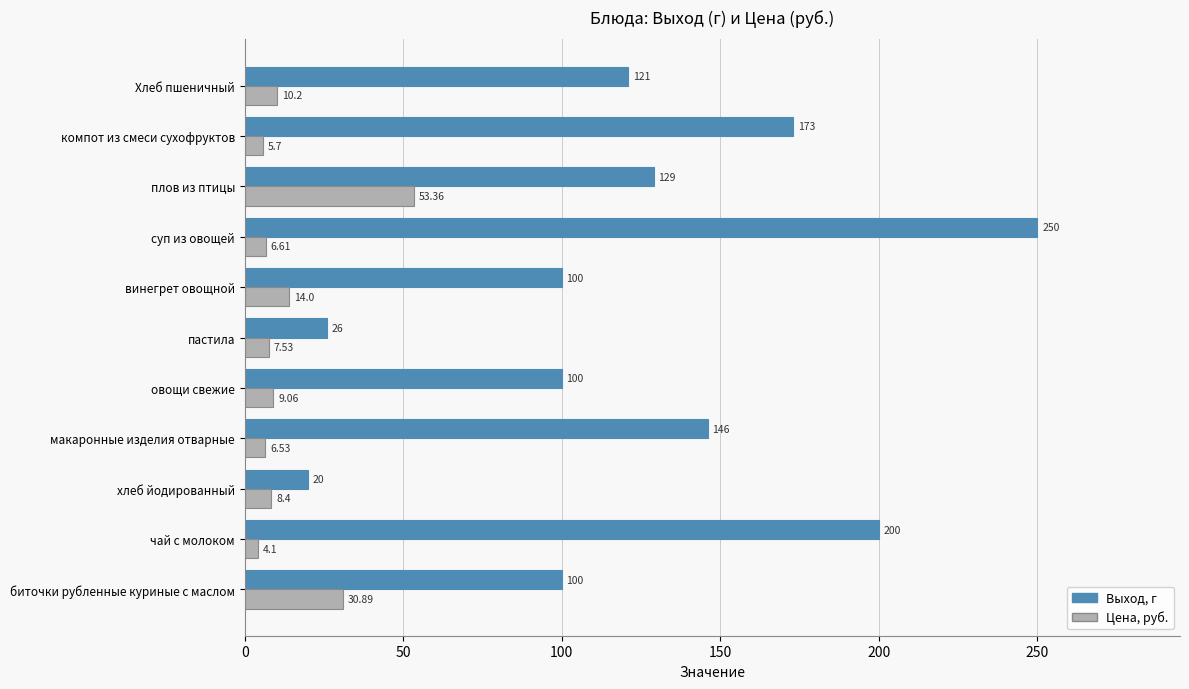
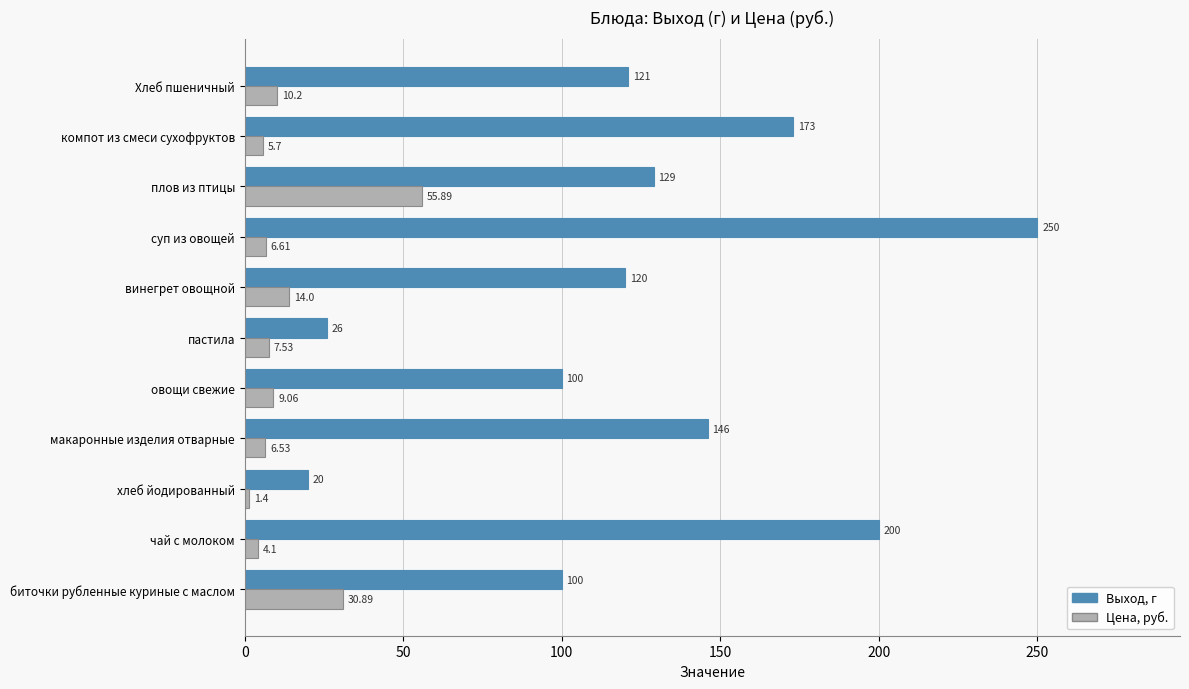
  {
    "Выход, г": {
      "Хлеб пшеничный": 121,
      "компот из смеси сухофруктов": 173,
      "плов из птицы": 129,
      "суп из овощей": 250,
-     "винегрет овощной": 100,
+     "винегрет овощной": 120,
      "пастила": 26,
      "овощи свежие": 100,
      "макаронные изделия отварные": 146,
      "хлеб йодированный": 20,
      "чай с молоком": 200,
      "биточки рубленные куриные с маслом": 100
    },
    "Цена, руб.": {
      "Хлеб пшеничный": 10.2,
      "компот из смеси сухофруктов": 5.7,
-     "плов из птицы": 53.36,
+     "плов из птицы": 55.89,
      "суп из овощей": 6.61,
      "винегрет овощной": 14.0,
      "пастила": 7.53,
      "овощи свежие": 9.06,
      "макаронные изделия отварные": 6.53,
-     "хлеб йодированный": 8.4,
+     "хлеб йодированный": 1.4,
      "чай с молоком": 4.1,
      "биточки рубленные куриные с маслом": 30.89
    }
  }
